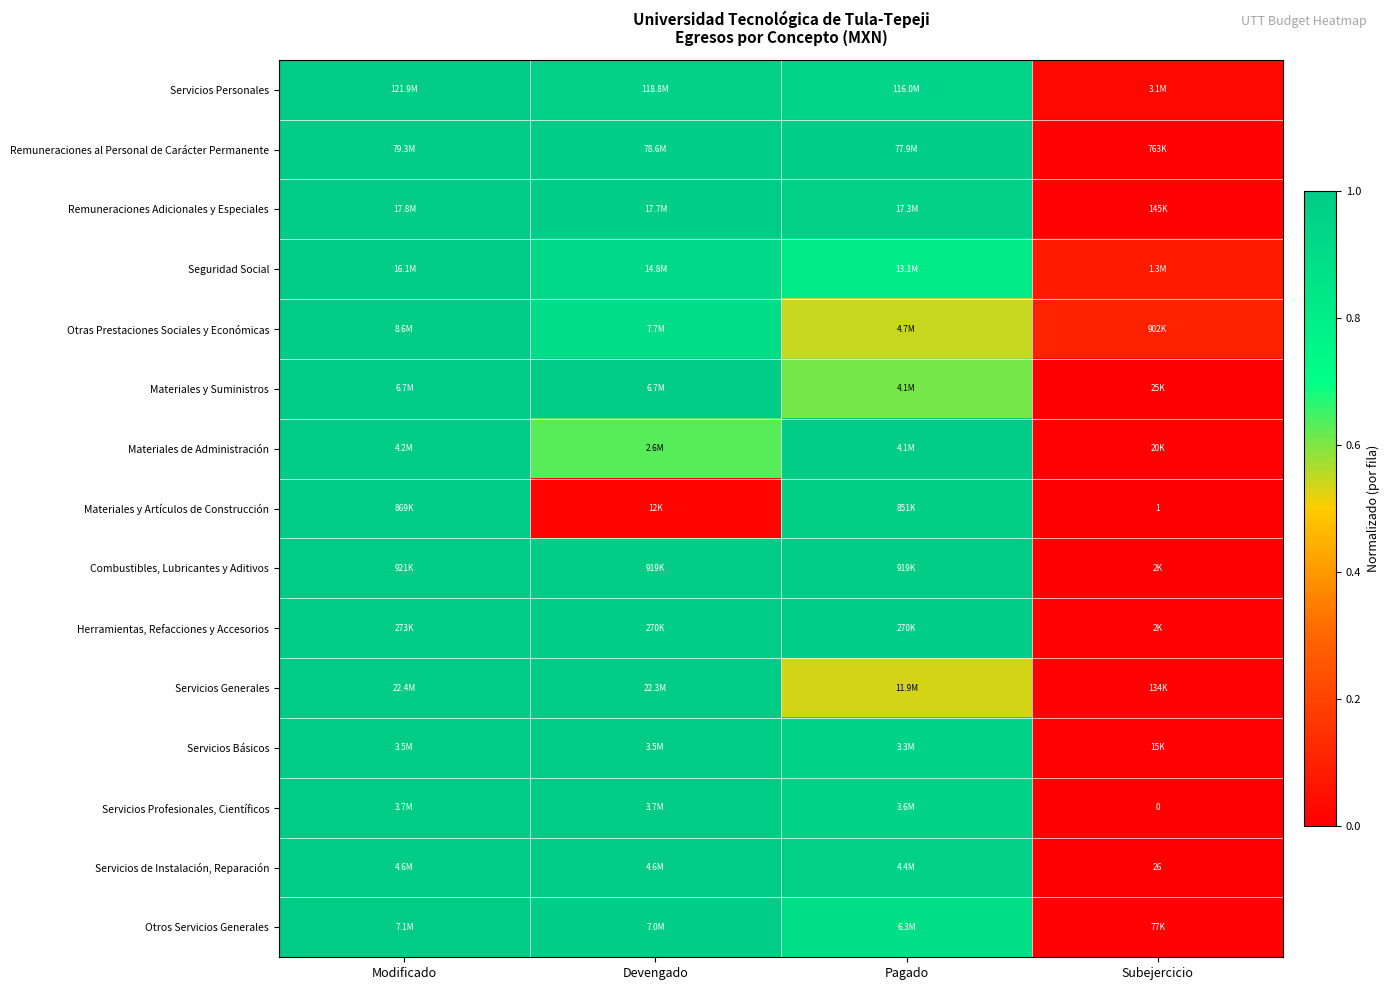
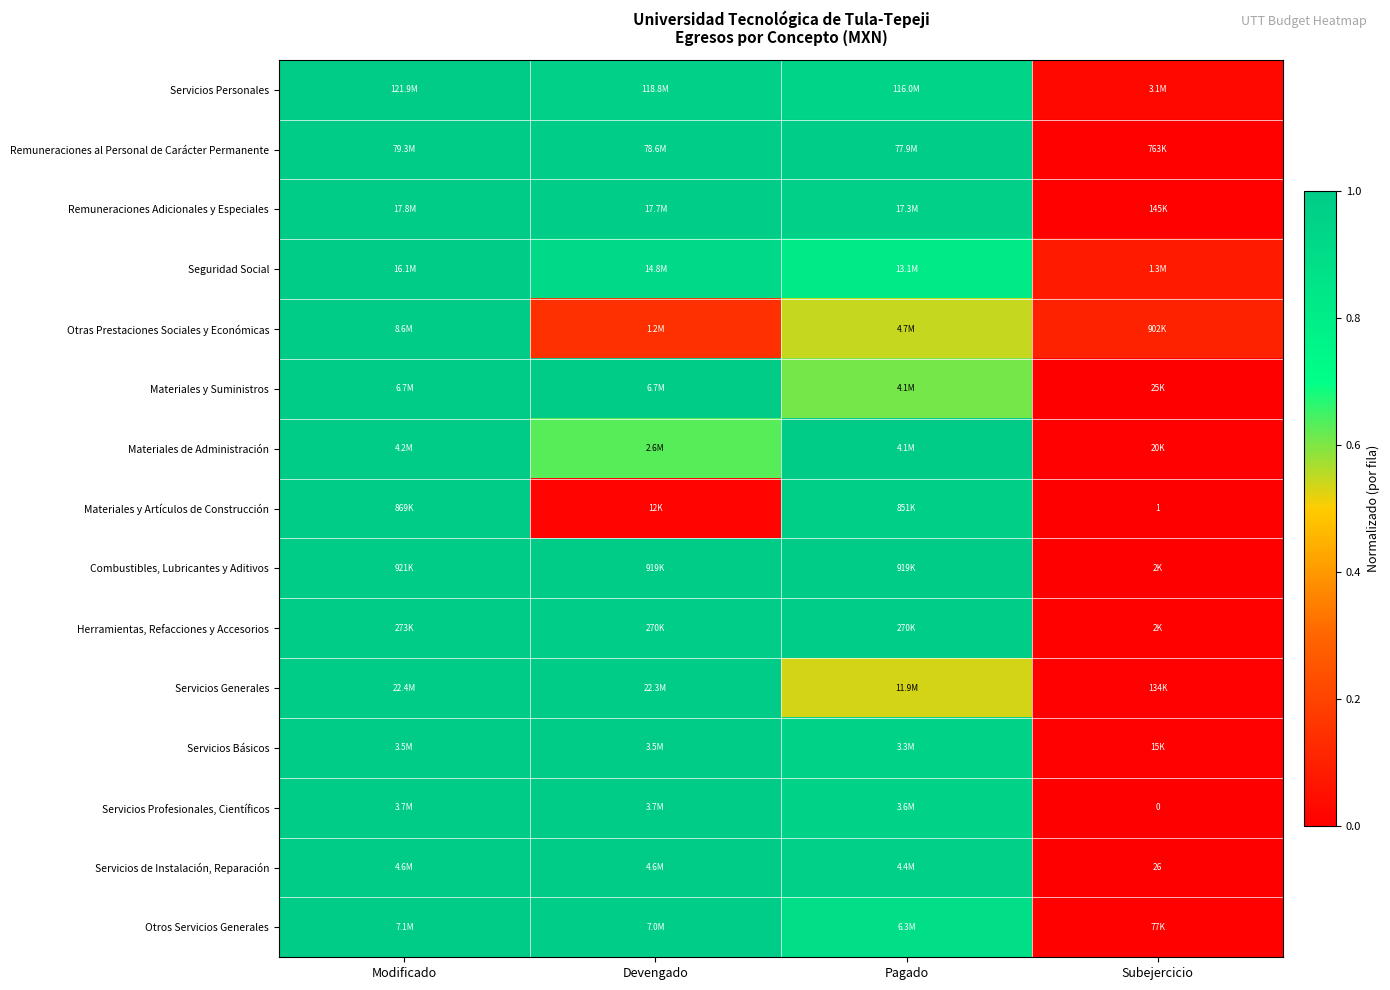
  {
    "Servicios Personales": {
      "Modificado": "121.9M",
      "Devengado": "118.8M",
      "Pagado": "116.0M",
      "Subejercicio": "3.1M"
    },
    "Remuneraciones al Personal de Carácter Permanente": {
      "Modificado": "79.3M",
      "Devengado": "78.6M",
      "Pagado": "77.9M",
      "Subejercicio": "763K"
    },
    "Remuneraciones Adicionales y Especiales": {
      "Modificado": "17.8M",
      "Devengado": "17.7M",
      "Pagado": "17.3M",
      "Subejercicio": "145K"
    },
    "Seguridad Social": {
      "Modificado": "16.1M",
      "Devengado": "14.8M",
      "Pagado": "13.1M",
      "Subejercicio": "1.3M"
    },
    "Otras Prestaciones Sociales y Económicas": {
      "Modificado": "8.6M",
-     "Devengado": "7.7M",
+     "Devengado": "1.2M",
      "Pagado": "4.7M",
      "Subejercicio": "902K"
    },
    "Materiales y Suministros": {
      "Modificado": "6.7M",
      "Devengado": "6.7M",
      "Pagado": "4.1M",
      "Subejercicio": "25K"
    },
    "Materiales de Administración": {
      "Modificado": "4.2M",
      "Devengado": "2.6M",
      "Pagado": "4.1M",
      "Subejercicio": "20K"
    },
    "Materiales y Artículos de Construcción": {
      "Modificado": "869K",
      "Devengado": "12K",
      "Pagado": "851K",
      "Subejercicio": "1"
    },
    "Combustibles, Lubricantes y Aditivos": {
      "Modificado": "921K",
      "Devengado": "919K",
      "Pagado": "919K",
      "Subejercicio": "2K"
    },
    "Herramientas, Refacciones y Accesorios": {
      "Modificado": "273K",
      "Devengado": "270K",
      "Pagado": "270K",
      "Subejercicio": "2K"
    },
    "Servicios Generales": {
      "Modificado": "22.4M",
      "Devengado": "22.3M",
      "Pagado": "11.9M",
      "Subejercicio": "134K"
    },
    "Servicios Básicos": {
      "Modificado": "3.5M",
      "Devengado": "3.5M",
      "Pagado": "3.3M",
      "Subejercicio": "15K"
    },
    "Servicios Profesionales, Científicos": {
      "Modificado": "3.7M",
      "Devengado": "3.7M",
      "Pagado": "3.6M",
      "Subejercicio": "0"
    },
    "Servicios de Instalación, Reparación": {
      "Modificado": "4.6M",
      "Devengado": "4.6M",
      "Pagado": "4.4M",
      "Subejercicio": "26"
    },
    "Otros Servicios Generales": {
      "Modificado": "7.1M",
      "Devengado": "7.0M",
      "Pagado": "6.3M",
      "Subejercicio": "77K"
    }
  }
